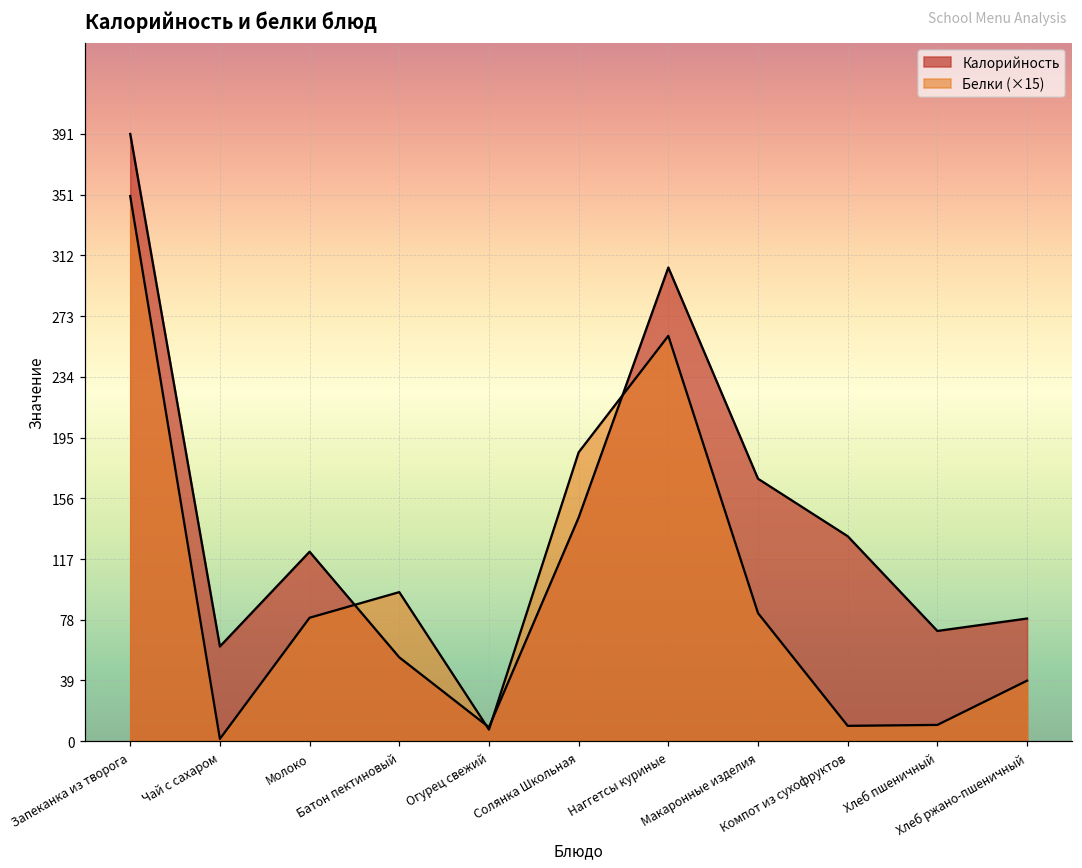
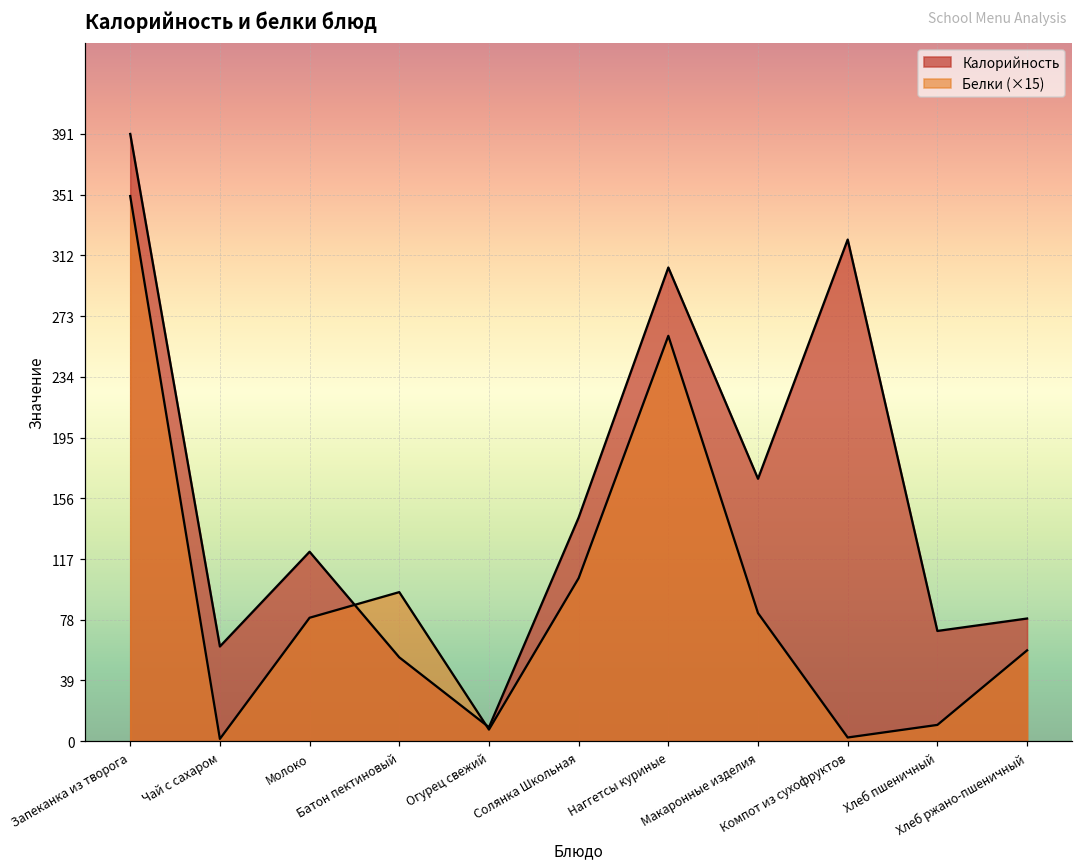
  {
    "Калорийность": {
      "Запеканка из творога": 391,
      "Чай с сахаром": 61,
      "Молоко": 122,
      "Батон пектиновый": 54,
      "Солянка Школьная": 144,
      "Наггетсы куриные": 305,
      "Макаронные изделия": 169,
-     "Компот из сухофруктов": 132,
+     "Компот из сухофруктов": 323,
      "Хлеб пшеничный": 71,
      "Хлеб ржано-пшеничный": 79
    },
    "Белки (×15)": {
      "Запеканка из творога": 351,
      "Чай с сахаром": 2,
      "Молоко": 80,
      "Батон пектиновый": 96,
-     "Солянка Школьная": 186,
+     "Солянка Школьная": 105,
      "Наггетсы куриные": 261,
      "Макаронные изделия": 83,
-     "Компот из сухофруктов": 10,
+     "Компот из сухофруктов": 2,
      "Хлеб пшеничный": 11,
-     "Хлеб ржано-пшеничный": 39
+     "Хлеб ржано-пшеничный": 59
    }
  }
